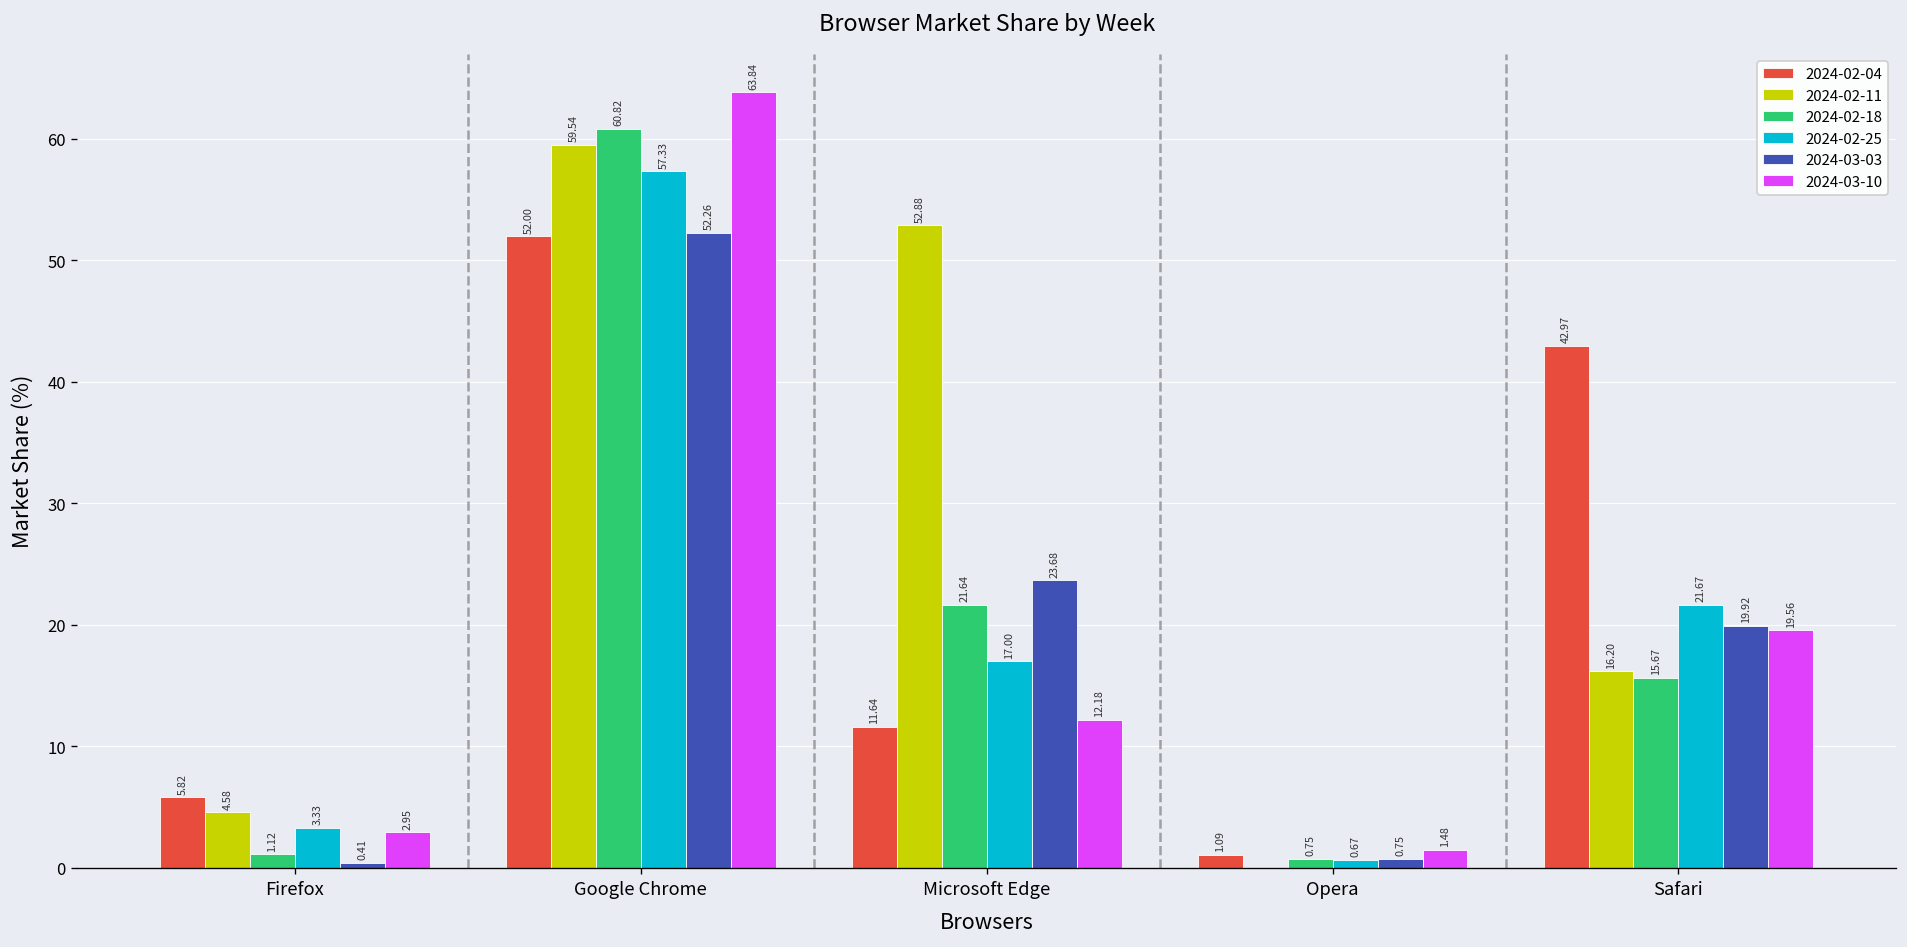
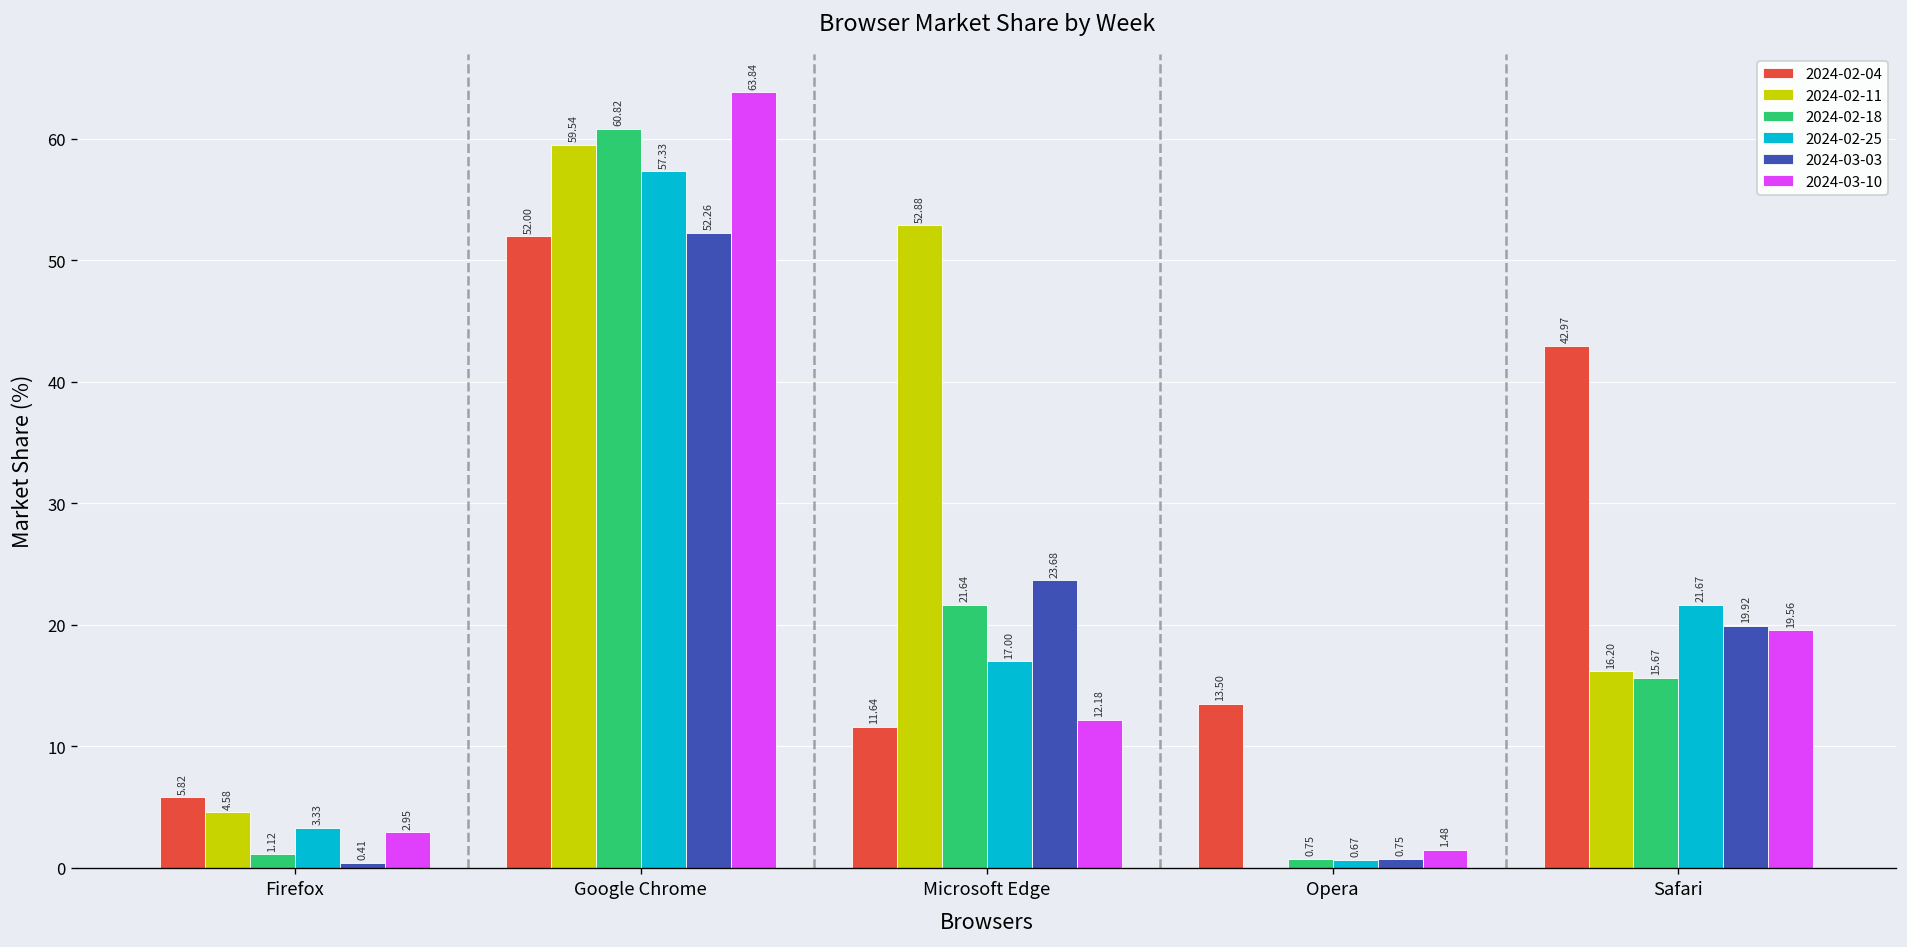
  {
    "2024-02-04": {
      "Firefox": 5.82,
      "Google Chrome": 52.00,
      "Microsoft Edge": 11.64,
-     "Opera": 1.09,
+     "Opera": 13.50,
      "Safari": 42.97
    },
    "2024-02-11": {
      "Firefox": 4.58,
      "Google Chrome": 59.54,
      "Microsoft Edge": 52.88,
      "Safari": 16.20
    },
    "2024-02-18": {
      "Firefox": 1.12,
      "Google Chrome": 60.82,
      "Microsoft Edge": 21.64,
      "Opera": 0.75,
      "Safari": 15.67
    },
    "2024-02-25": {
      "Firefox": 3.33,
      "Google Chrome": 57.33,
      "Microsoft Edge": 17.00,
      "Opera": 0.67,
      "Safari": 21.67
    },
    "2024-03-03": {
      "Firefox": 0.41,
      "Google Chrome": 52.26,
      "Microsoft Edge": 23.68,
      "Opera": 0.75,
      "Safari": 19.92
    },
    "2024-03-10": {
      "Firefox": 2.95,
      "Google Chrome": 63.84,
      "Microsoft Edge": 12.18,
      "Opera": 1.48,
      "Safari": 19.56
    }
  }
